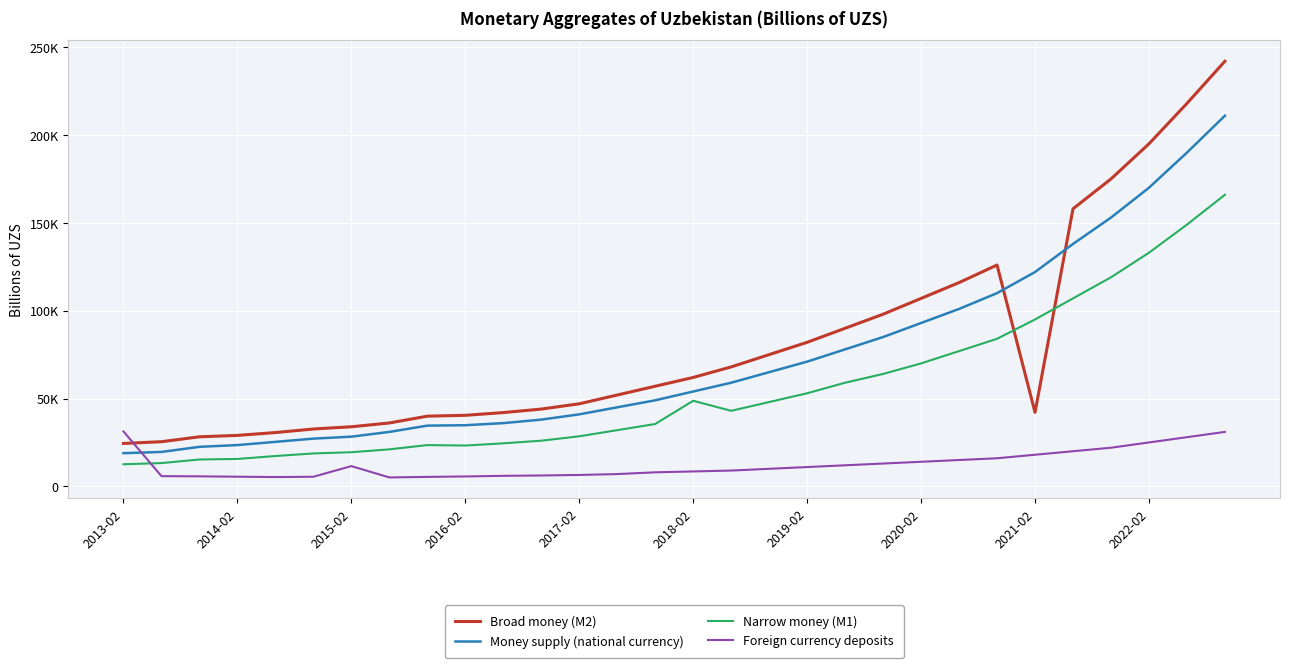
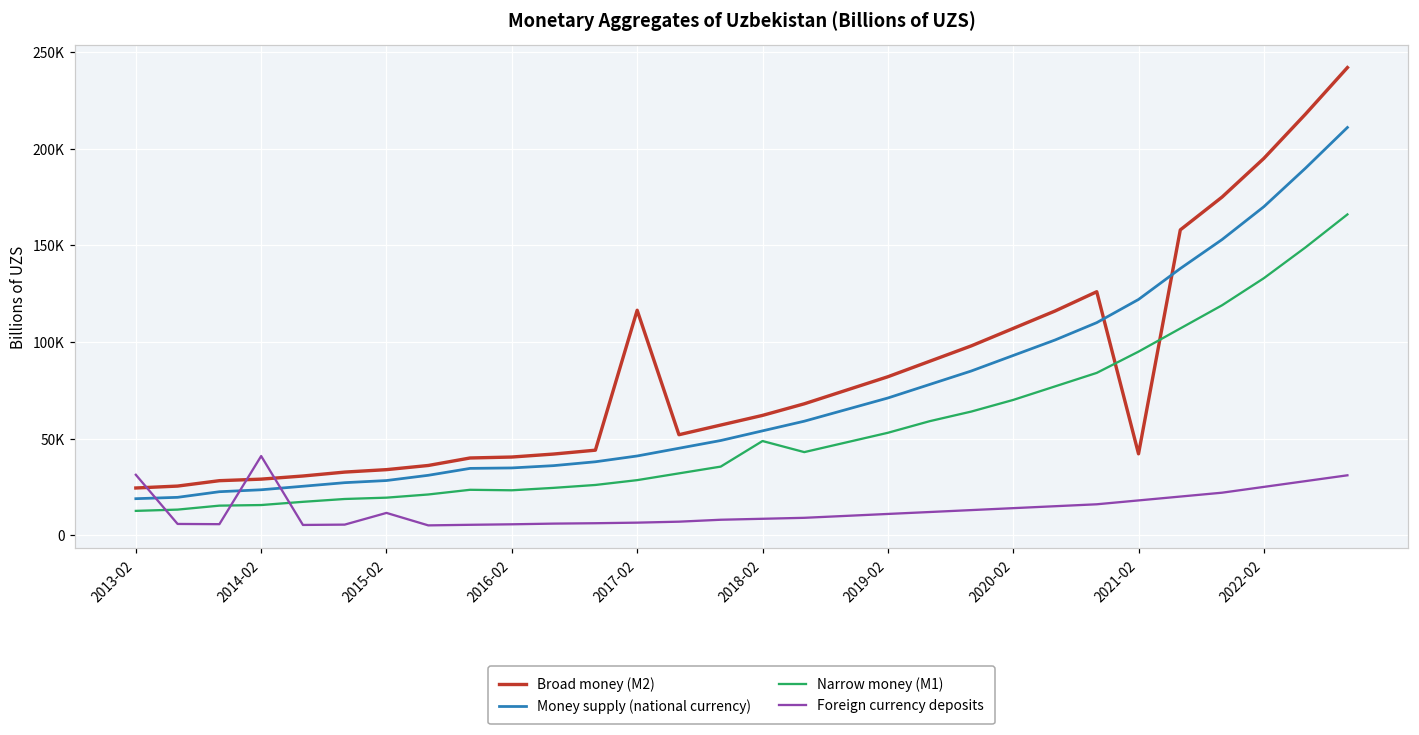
  {
    "Broad money (M2)": {
      "2013-02": 24000,
      "2014-02": 29000,
      "2015-02": 34000,
      "2016-02": 40000,
-     "2017-02": 47000,
+     "2017-02": 116000,
      "2018-02": 62000,
      "2019-02": 82000,
      "2020-02": 107000,
      "2021-02": 42000,
      "2022-02": 195000
    },
    "Money supply (national currency)": {
      "2013-02": 19000,
      "2014-02": 24000,
      "2015-02": 28000,
      "2016-02": 35000,
      "2017-02": 41000,
      "2018-02": 54000,
      "2019-02": 71000,
      "2020-02": 93000,
      "2021-02": 122000,
      "2022-02": 170000
    },
    "Narrow money (M1)": {
      "2013-02": 13000,
      "2014-02": 16000,
      "2015-02": 19000,
      "2016-02": 23000,
      "2017-02": 29000,
      "2018-02": 49000,
      "2019-02": 53000,
      "2020-02": 70000,
      "2021-02": 95000,
      "2022-02": 133000
    },
    "Foreign currency deposits": {
      "2013-02": 31000,
-     "2014-02": 6000,
+     "2014-02": 41000,
      "2015-02": 12000,
      "2016-02": 6000,
      "2017-02": 7000,
      "2018-02": 9000,
      "2019-02": 11000,
      "2020-02": 14000,
      "2021-02": 18000,
      "2022-02": 25000
    }
  }
